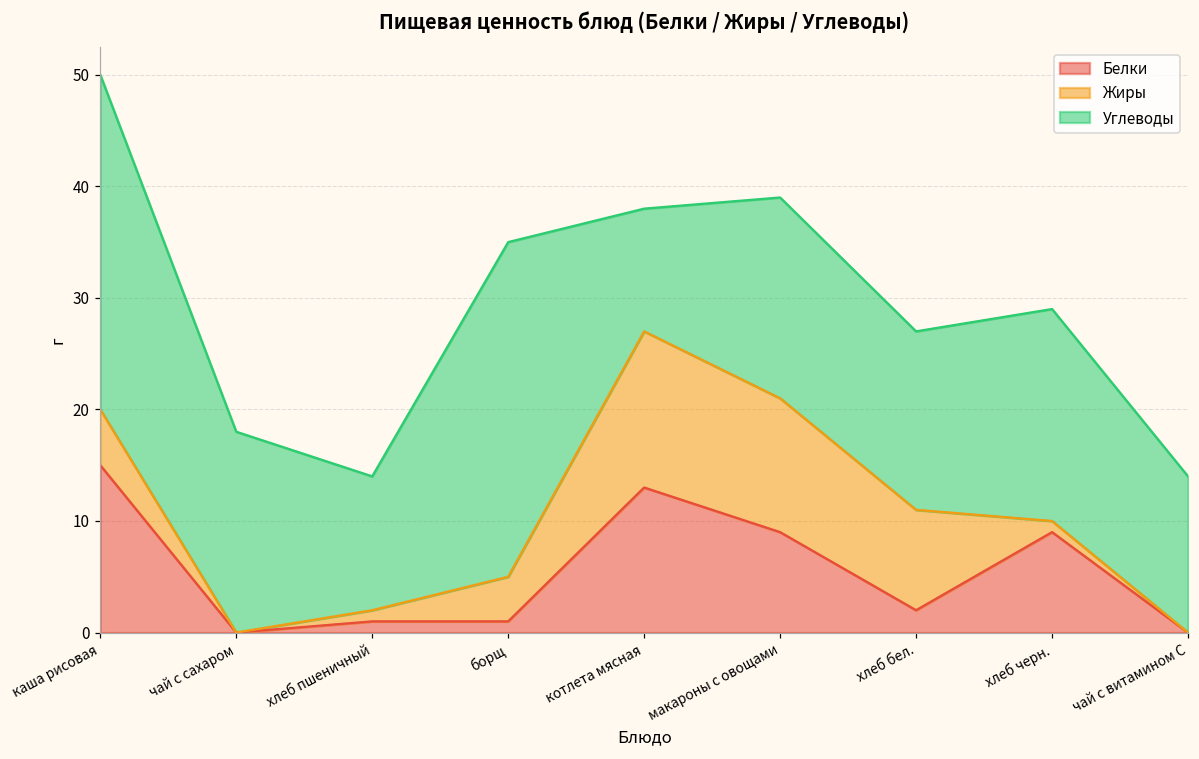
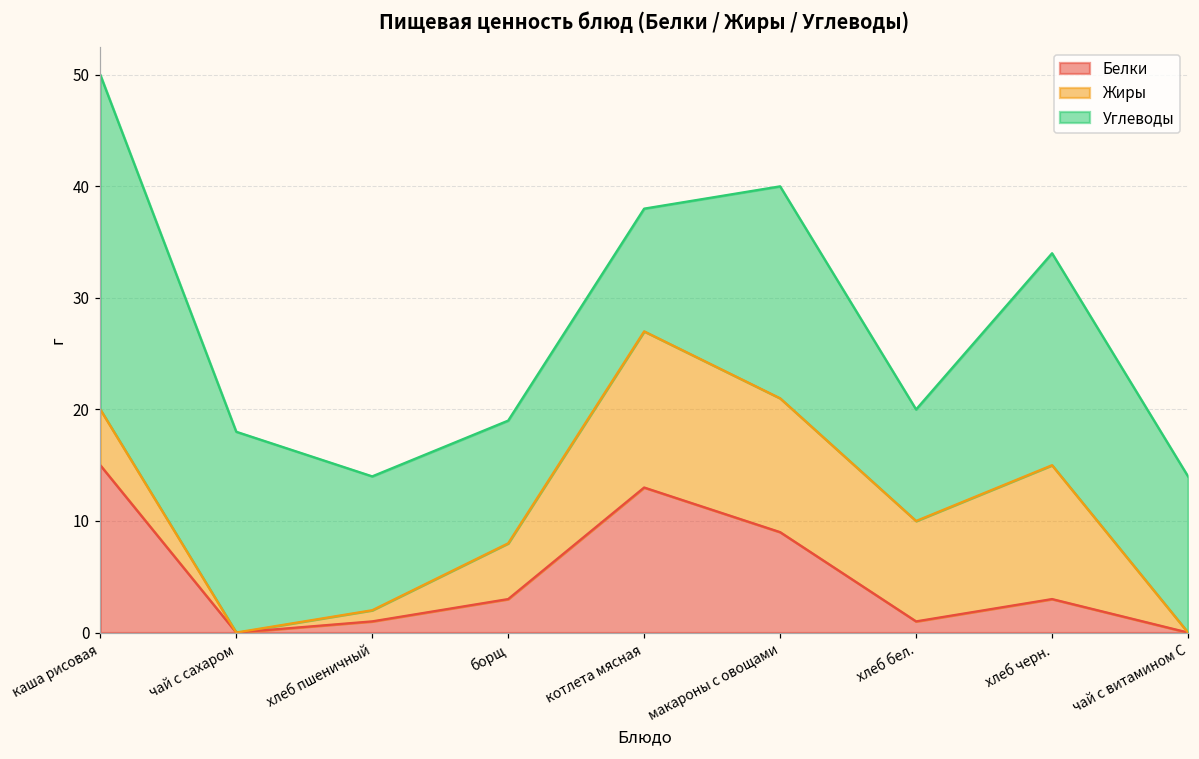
  {
    "Белки": {
      "каша рисовая": 15,
      "хлеб пшеничный": 1,
-     "борщ": 1,
+     "борщ": 3,
      "котлета мясная": 13,
      "макароны с овощами": 9,
-     "хлеб бел.": 2,
-     "хлеб черн.": 9
+     "хлеб бел.": 1,
+     "хлеб черн.": 3
    },
    "Жиры": {
      "каша рисовая": 5,
      "хлеб пшеничный": 1,
-     "борщ": 4,
+     "борщ": 5,
      "котлета мясная": 14,
      "макароны с овощами": 12,
      "хлеб бел.": 9,
-     "хлеб черн.": 1
+     "хлеб черн.": 12
    },
    "Углеводы": {
      "каша рисовая": 30,
      "чай с сахаром": 18,
      "хлеб пшеничный": 12,
-     "борщ": 30,
+     "борщ": 11,
      "котлета мясная": 11,
-     "макароны с овощами": 18,
-     "хлеб бел.": 16,
+     "макароны с овощами": 19,
+     "хлеб бел.": 10,
      "хлеб черн.": 19,
      "чай с витамином С": 14
    }
  }
